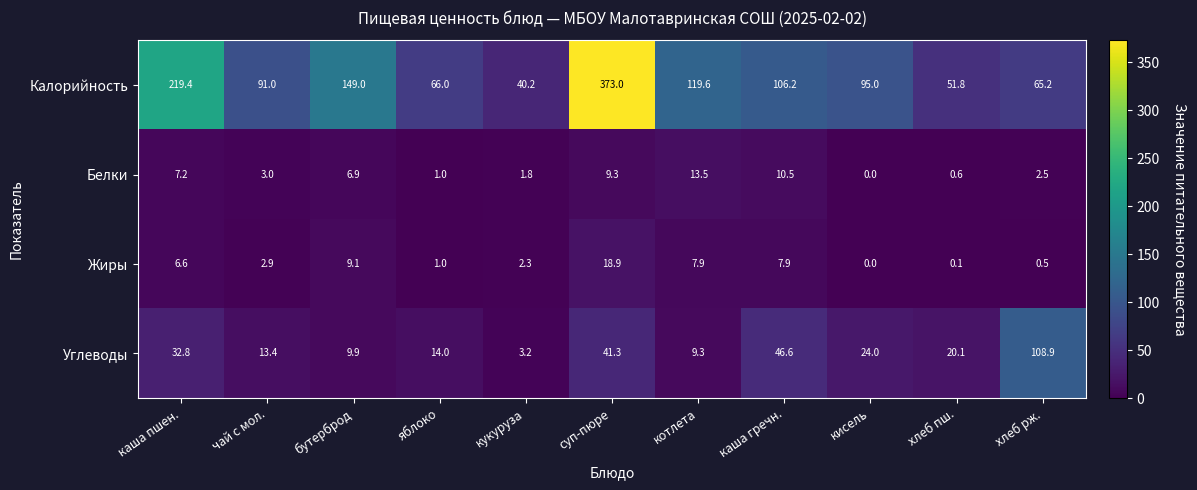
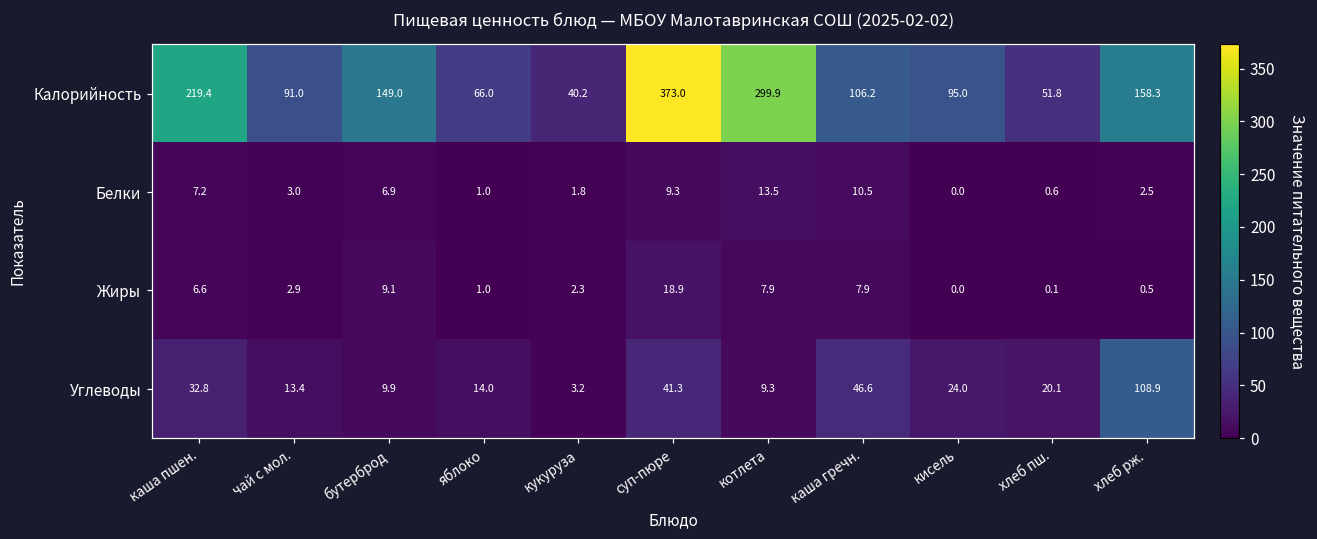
  {
    "Калорийность": {
      "каша пшен.": 219.4,
      "чай с мол.": 91.0,
      "бутерброд": 149.0,
      "яблоко": 66.0,
      "кукуруза": 40.2,
      "суп-пюре": 373.0,
-     "котлета": 119.6,
+     "котлета": 299.9,
      "каша гречн.": 106.2,
      "кисель": 95.0,
      "хлеб пш.": 51.8,
-     "хлеб рж.": 65.2
+     "хлеб рж.": 158.3
    },
    "Белки": {
      "каша пшен.": 7.2,
      "чай с мол.": 3.0,
      "бутерброд": 6.9,
      "яблоко": 1.0,
      "кукуруза": 1.8,
      "суп-пюре": 9.3,
      "котлета": 13.5,
      "каша гречн.": 10.5,
      "кисель": 0.0,
      "хлеб пш.": 0.6,
      "хлеб рж.": 2.5
    },
    "Жиры": {
      "каша пшен.": 6.6,
      "чай с мол.": 2.9,
      "бутерброд": 9.1,
      "яблоко": 1.0,
      "кукуруза": 2.3,
      "суп-пюре": 18.9,
      "котлета": 7.9,
      "каша гречн.": 7.9,
      "кисель": 0.0,
      "хлеб пш.": 0.1,
      "хлеб рж.": 0.5
    },
    "Углеводы": {
      "каша пшен.": 32.8,
      "чай с мол.": 13.4,
      "бутерброд": 9.9,
      "яблоко": 14.0,
      "кукуруза": 3.2,
      "суп-пюре": 41.3,
      "котлета": 9.3,
      "каша гречн.": 46.6,
      "кисель": 24.0,
      "хлеб пш.": 20.1,
      "хлеб рж.": 108.9
    }
  }
